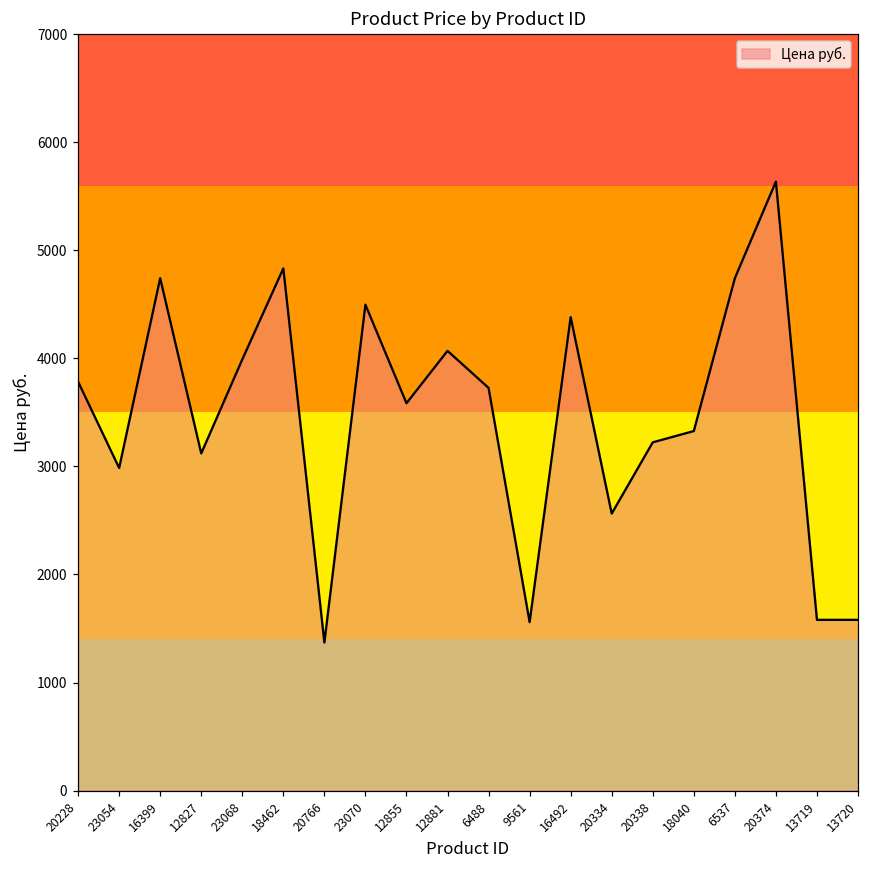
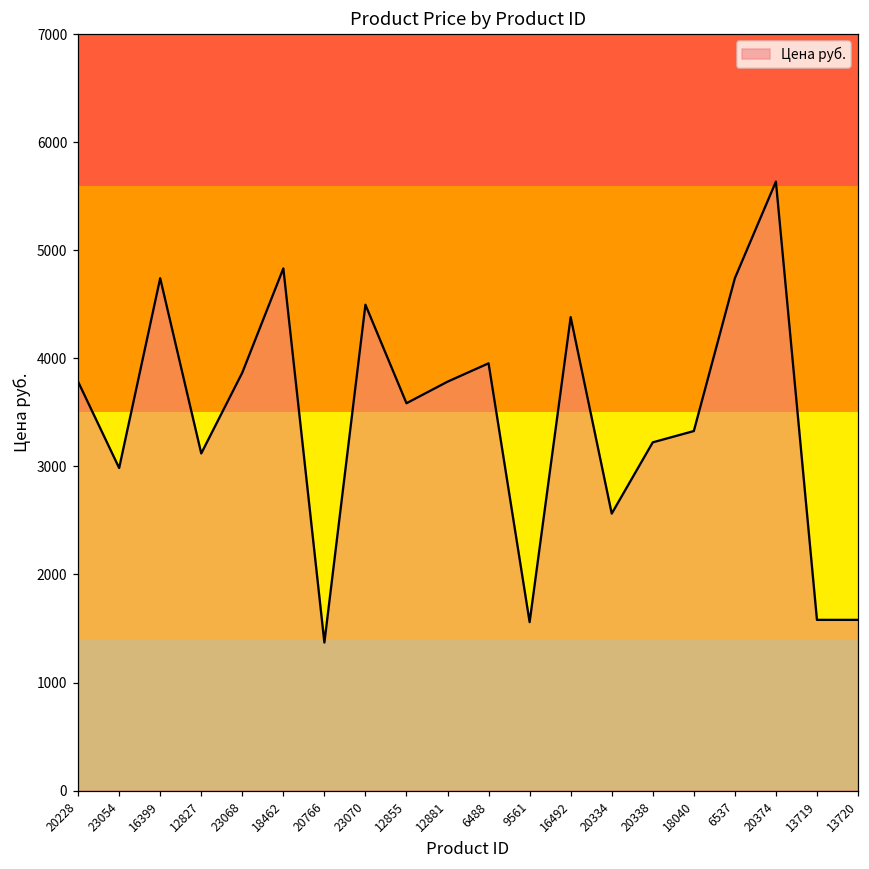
  {
    "20228": 3800,
    "23054": 3000,
    "16399": 4700,
    "12827": 3100,
-   "23068": 4000,
+   "23068": 3900,
    "18462": 4800,
    "20766": 1400,
    "23070": 4500,
    "12855": 3600,
-   "12881": 4100,
-   "6488": 3700,
+   "12881": 3800,
+   "6488": 4000,
    "9561": 1600,
    "16492": 4400,
    "20334": 2600,
    "20338": 3200,
    "18040": 3300,
    "6537": 4700,
    "20374": 5600,
    "13719": 1600,
    "13720": 1600
  }
